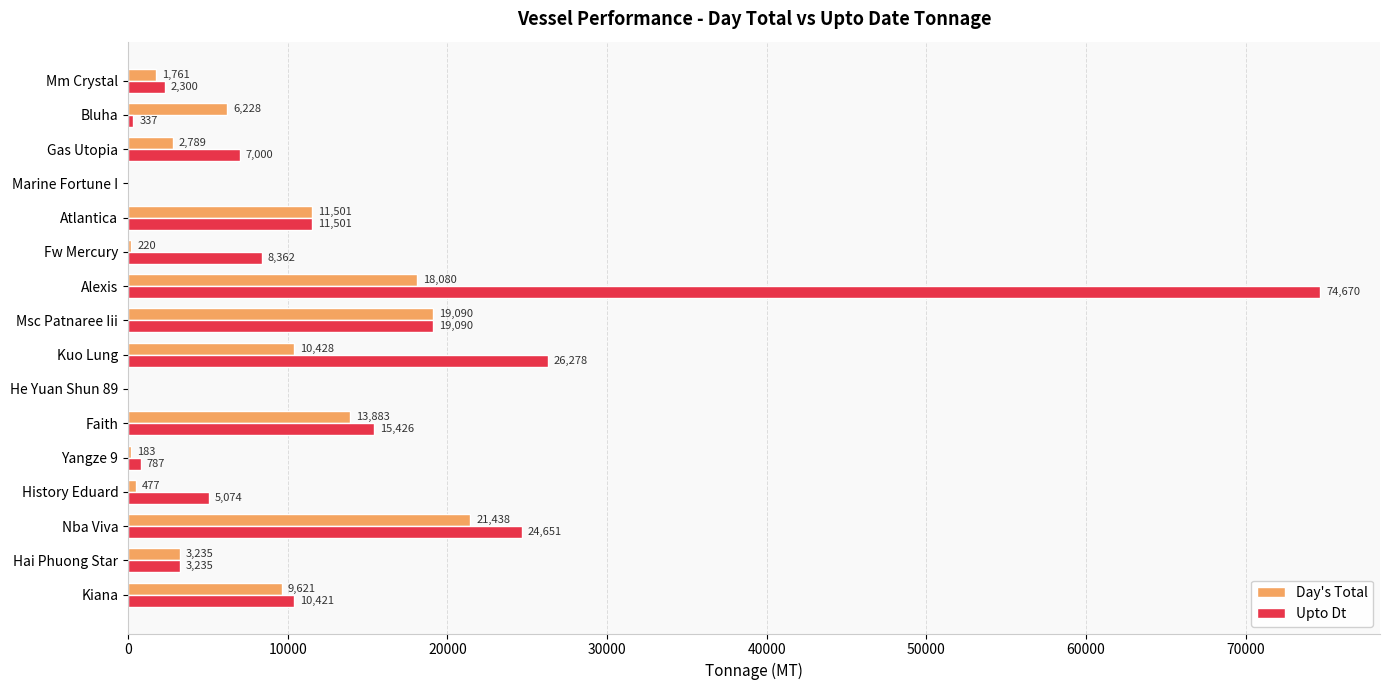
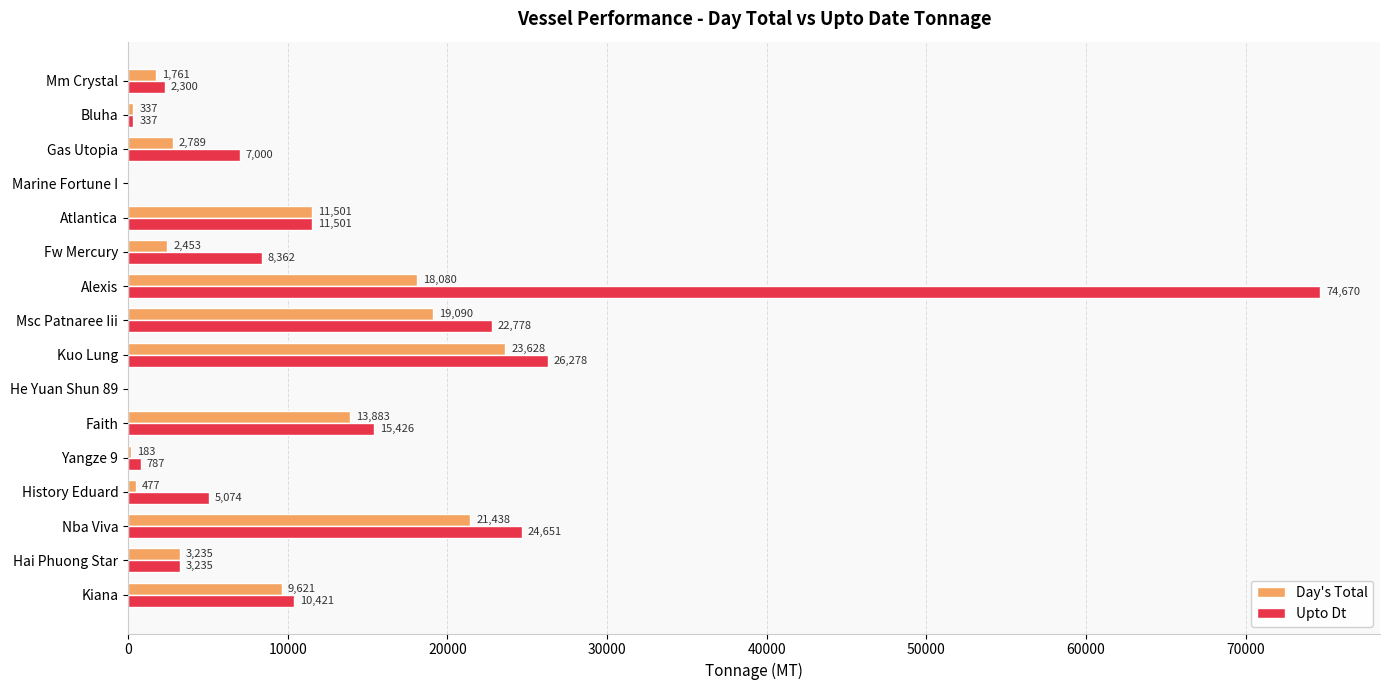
  {
    "Day's Total": {
      "Mm Crystal": "1,761",
-     "Bluha": "6,228",
+     "Bluha": "337",
      "Gas Utopia": "2,789",
      "Atlantica": "11,501",
-     "Fw Mercury": "220",
+     "Fw Mercury": "2,453",
      "Alexis": "18,080",
      "Msc Patnaree Iii": "19,090",
-     "Kuo Lung": "10,428",
+     "Kuo Lung": "23,628",
      "Faith": "13,883",
      "Yangze 9": "183",
      "History Eduard": "477",
      "Nba Viva": "21,438",
      "Hai Phuong Star": "3,235",
      "Kiana": "9,621"
    },
    "Upto Dt": {
      "Mm Crystal": "2,300",
      "Bluha": "337",
      "Gas Utopia": "7,000",
      "Atlantica": "11,501",
      "Fw Mercury": "8,362",
      "Alexis": "74,670",
-     "Msc Patnaree Iii": "19,090",
+     "Msc Patnaree Iii": "22,778",
      "Kuo Lung": "26,278",
      "Faith": "15,426",
      "Yangze 9": "787",
      "History Eduard": "5,074",
      "Nba Viva": "24,651",
      "Hai Phuong Star": "3,235",
      "Kiana": "10,421"
    }
  }
